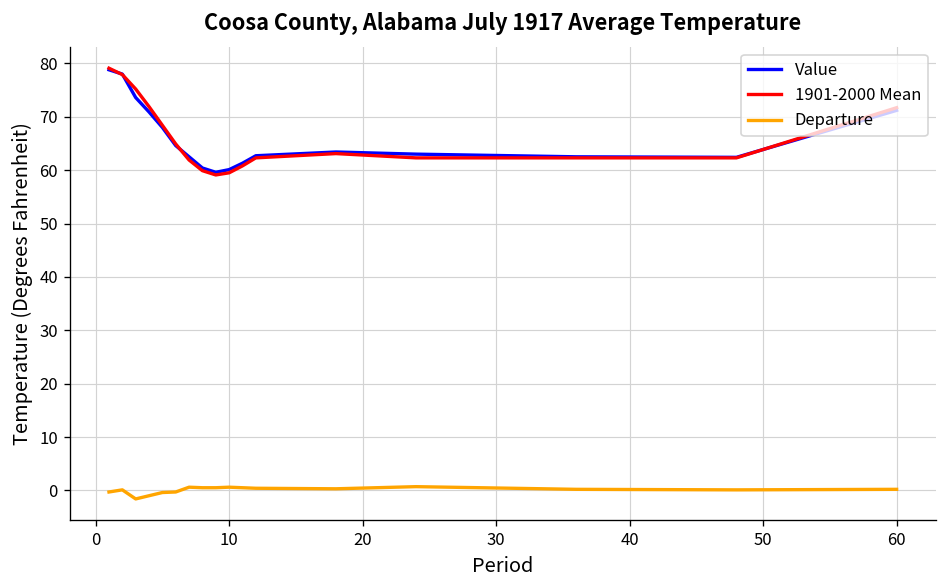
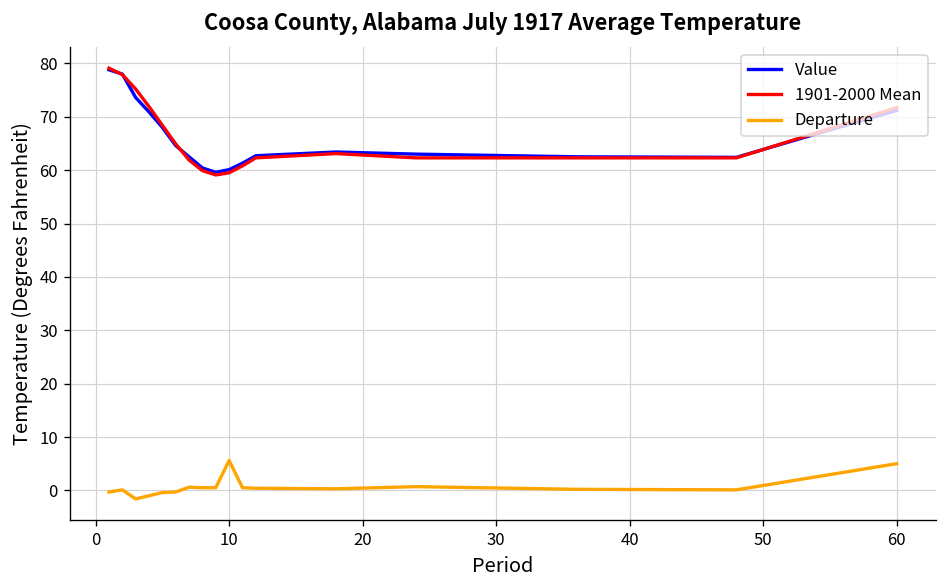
  {
    "Value": {
      "10": 60
    },
    "1901-2000 Mean": {
      "10": 60
    },
    "Departure": {
-     "10": 1,
-     "60": 0
+     "10": 6,
+     "60": 5
    }
  }
